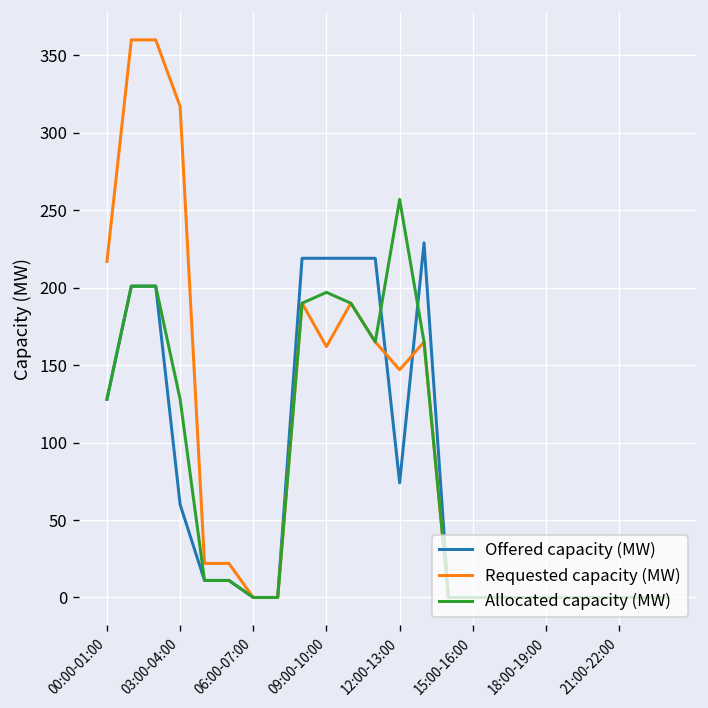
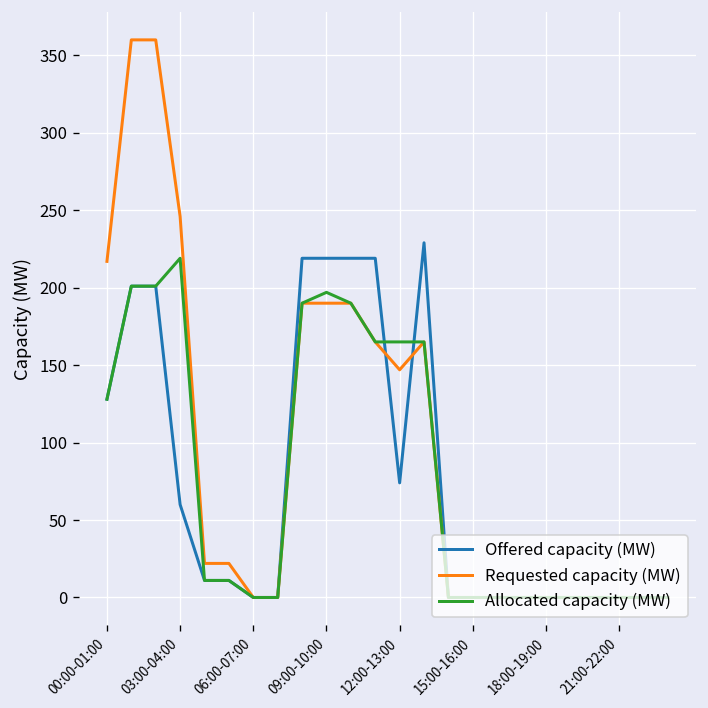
  {
    "Offered capacity (MW)": {
      "03:00-04:00": 60,
      "09:00-10:00": 219,
      "12:00-13:00": 74
    },
    "Requested capacity (MW)": {
      "00:00-01:00": 217,
-     "03:00-04:00": 317,
-     "09:00-10:00": 162,
+     "03:00-04:00": 246,
+     "09:00-10:00": 190,
      "12:00-13:00": 147
    },
    "Allocated capacity (MW)": {
-     "03:00-04:00": 128,
+     "03:00-04:00": 219,
      "09:00-10:00": 197,
-     "12:00-13:00": 257
+     "12:00-13:00": 165
    }
  }
